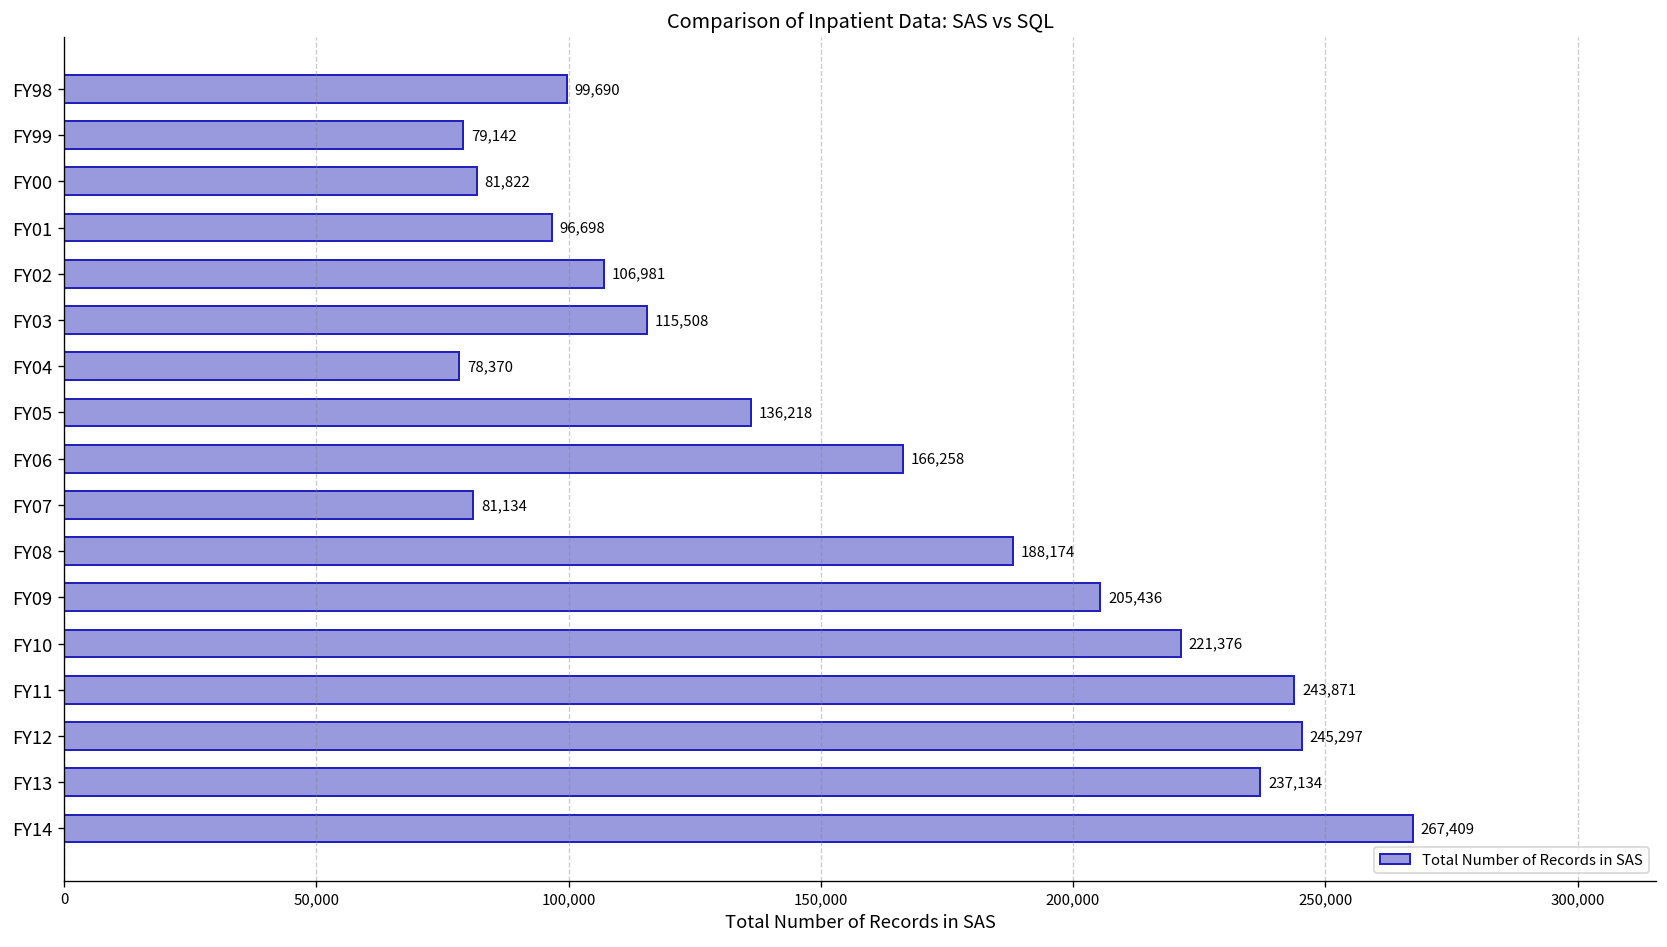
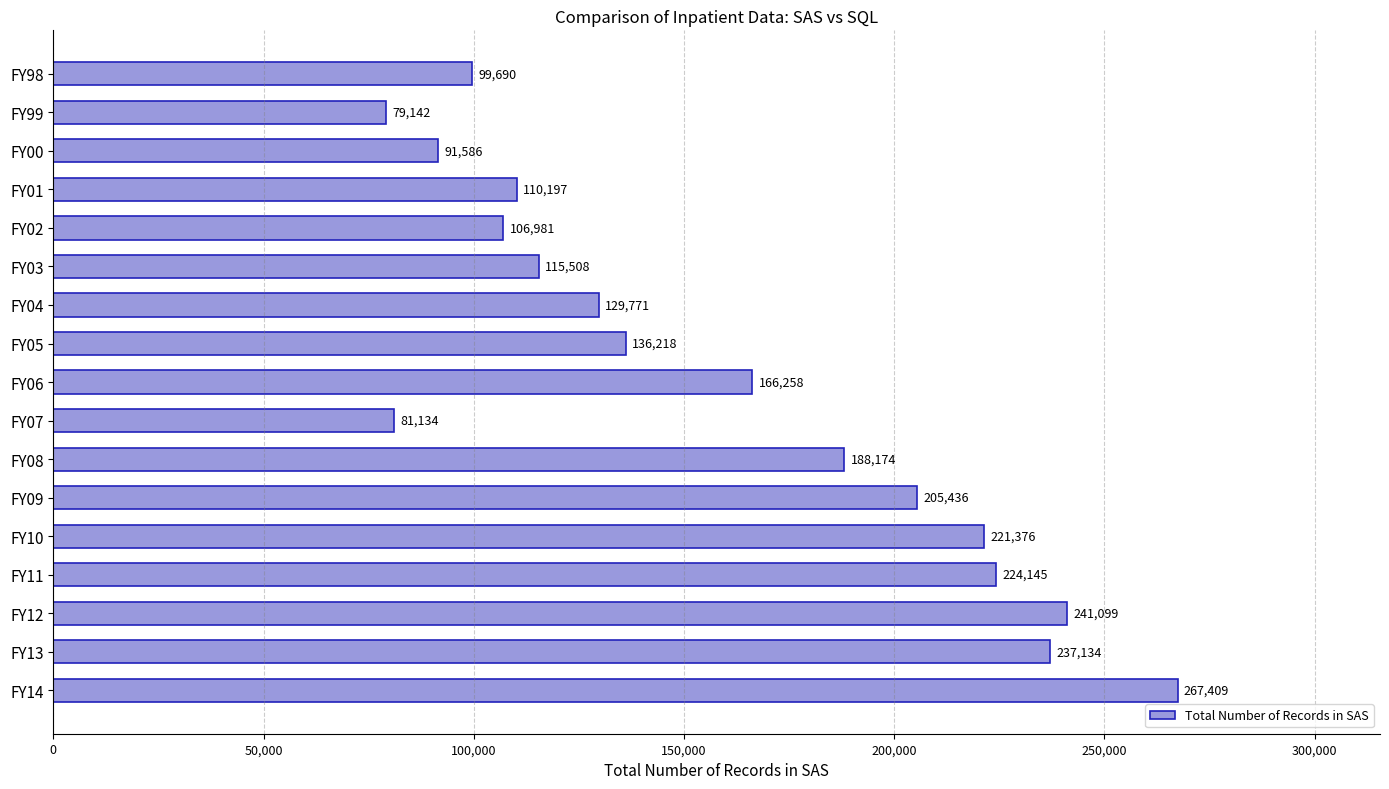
  {
    "FY98": "99,690",
    "FY99": "79,142",
-   "FY00": "81,822",
-   "FY01": "96,698",
+   "FY00": "91,586",
+   "FY01": "110,197",
    "FY02": "106,981",
    "FY03": "115,508",
-   "FY04": "78,370",
+   "FY04": "129,771",
    "FY05": "136,218",
    "FY06": "166,258",
    "FY07": "81,134",
    "FY08": "188,174",
    "FY09": "205,436",
    "FY10": "221,376",
-   "FY11": "243,871",
-   "FY12": "245,297",
+   "FY11": "224,145",
+   "FY12": "241,099",
    "FY13": "237,134",
    "FY14": "267,409"
  }
